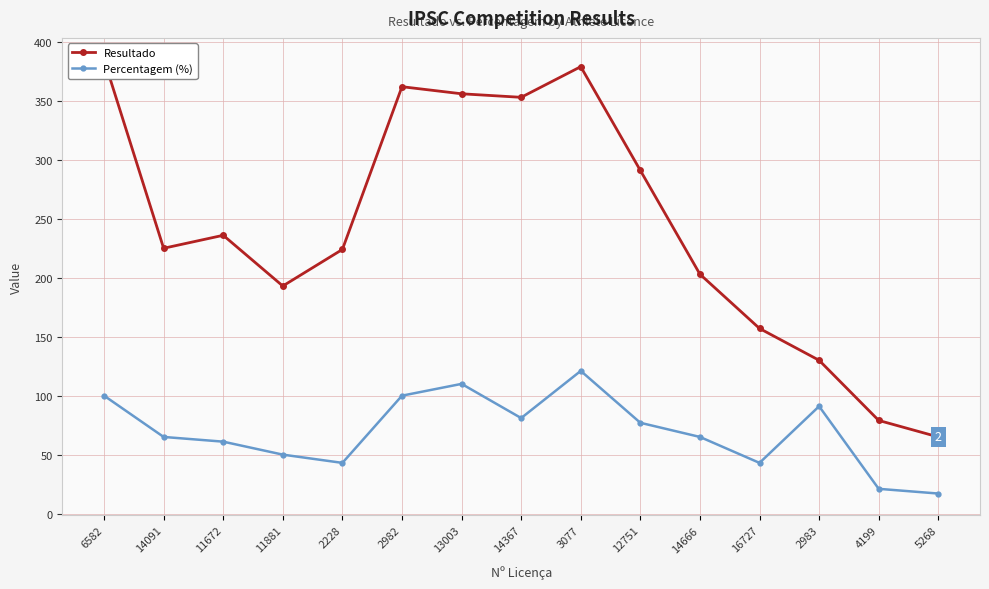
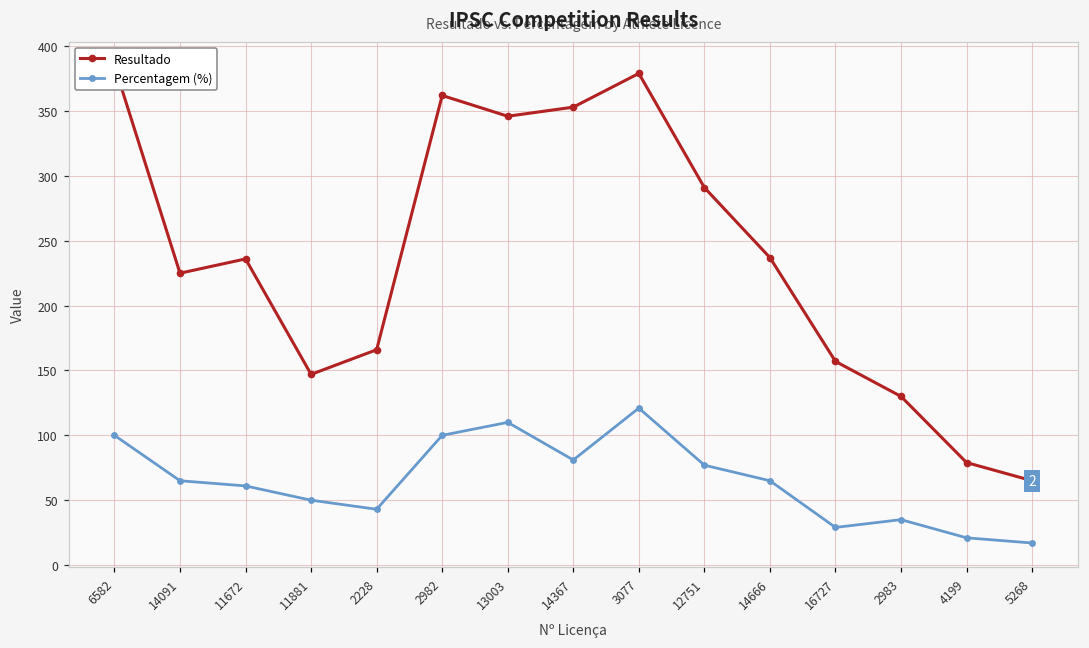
  {
    "Resultado": {
      "14091": 225,
      "11672": 236,
-     "11881": 193,
-     "2228": 224,
+     "11881": 147,
+     "2228": 166,
      "2982": 362,
-     "13003": 356,
+     "13003": 346,
      "14367": 353,
      "3077": 379,
      "12751": 291,
-     "14666": 203,
+     "14666": 237,
      "16727": 157,
      "2983": 130,
      "4199": 79
    },
    "Percentagem (%)": {
      "6582": 100,
      "14091": 65,
      "11672": 61,
      "11881": 50,
      "2228": 43,
      "2982": 100,
      "13003": 110,
      "14367": 81,
      "3077": 121,
      "12751": 77,
      "14666": 65,
-     "16727": 43,
-     "2983": 91,
+     "16727": 29,
+     "2983": 35,
      "4199": 21,
      "5268": 17
    }
  }
